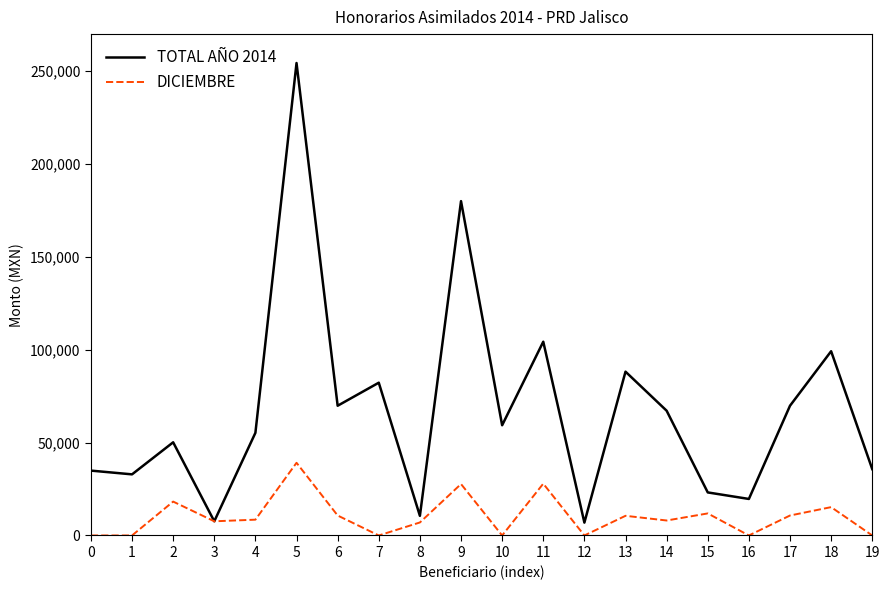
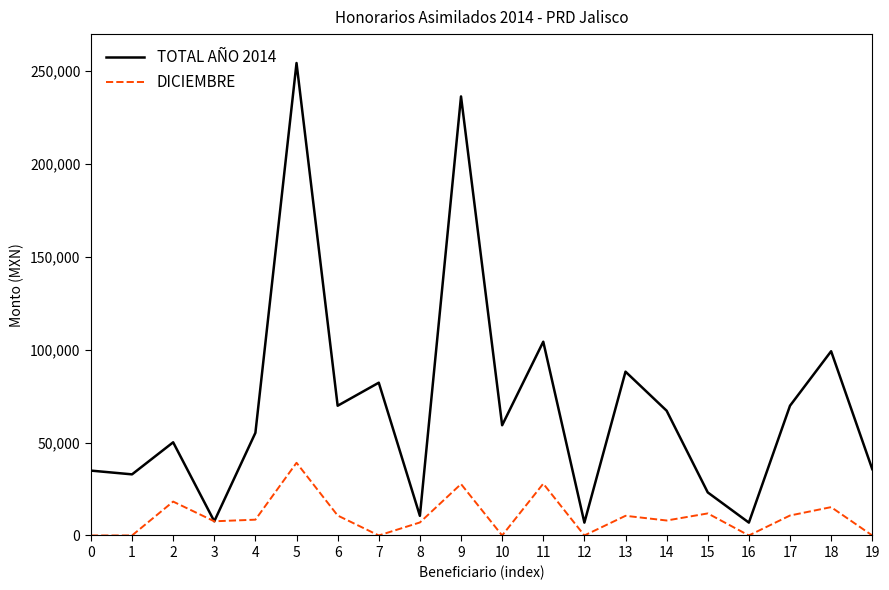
  {
    "TOTAL AÑO 2014": {
      "0": "35,000",
      "1": "33,000",
      "2": "50,000",
      "4": "55,000",
      "5": "254,000",
      "6": "70,000",
      "7": "82,000",
      "8": "11,000",
-     "9": "180,000",
+     "9": "236,000",
      "10": "59,000",
      "11": "104,000",
      "12": "7,000",
      "13": "88,000",
      "14": "67,000",
      "15": "23,000",
-     "16": "20,000",
+     "16": "7,000",
      "17": "70,000",
      "18": "99,000",
      "19": "36,000"
    },
    "DICIEMBRE": {
      "0": "0",
      "1": "0",
      "2": "18,000",
      "4": "9,000",
      "5": "39,000",
      "6": "11,000",
      "7": "0",
      "8": "7,000",
      "9": "28,000",
      "10": "0",
      "11": "28,000",
      "12": "0",
      "13": "11,000",
      "14": "8,000",
      "15": "12,000",
      "16": "0",
      "17": "11,000",
      "18": "15,000",
      "19": "0"
    }
  }
